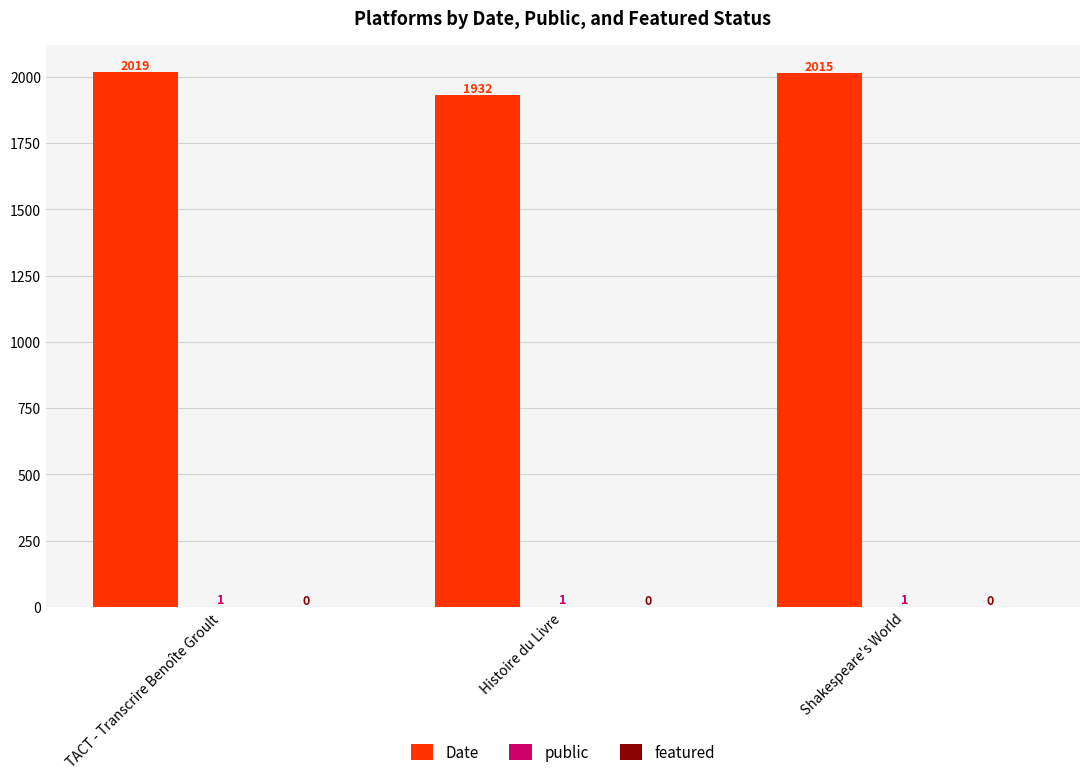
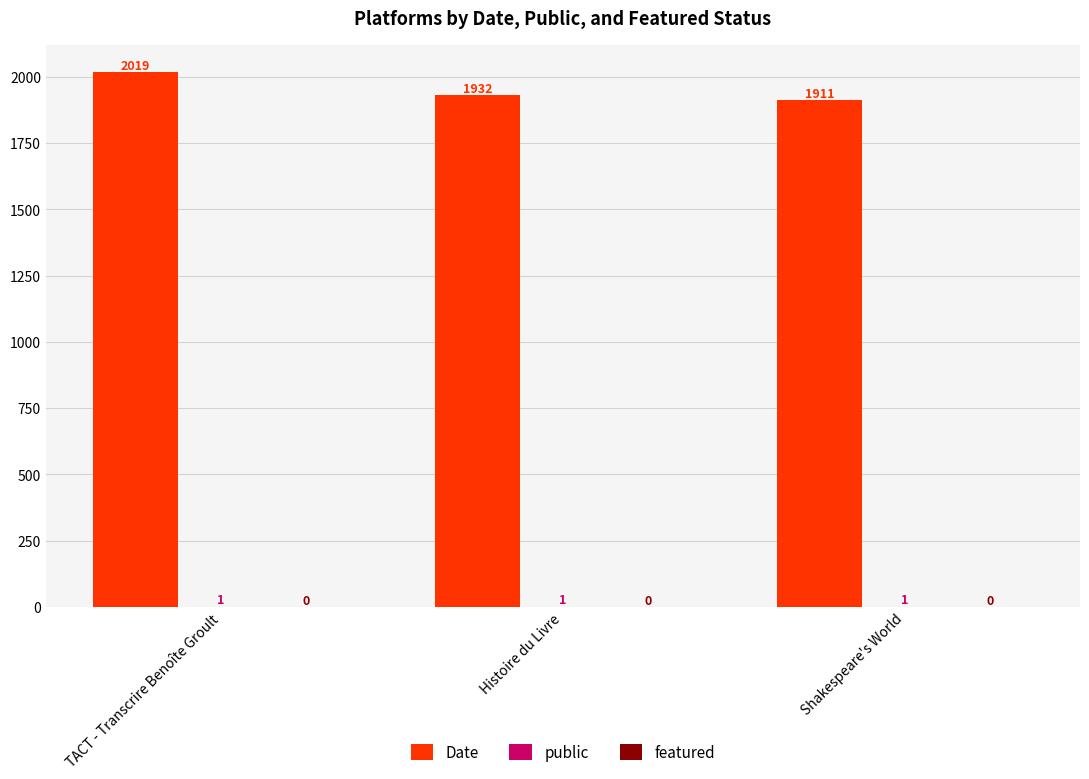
  {
    "Date": {
      "TACT - Transcrire Benoîte Groult": 2019,
      "Histoire du Livre": 1932,
-     "Shakespeare's World": 2015
+     "Shakespeare's World": 1911
    },
    "public": {
      "TACT - Transcrire Benoîte Groult": 1,
      "Histoire du Livre": 1,
      "Shakespeare's World": 1
    },
    "featured": {
      "TACT - Transcrire Benoîte Groult": 0,
      "Histoire du Livre": 0,
      "Shakespeare's World": 0
    }
  }
